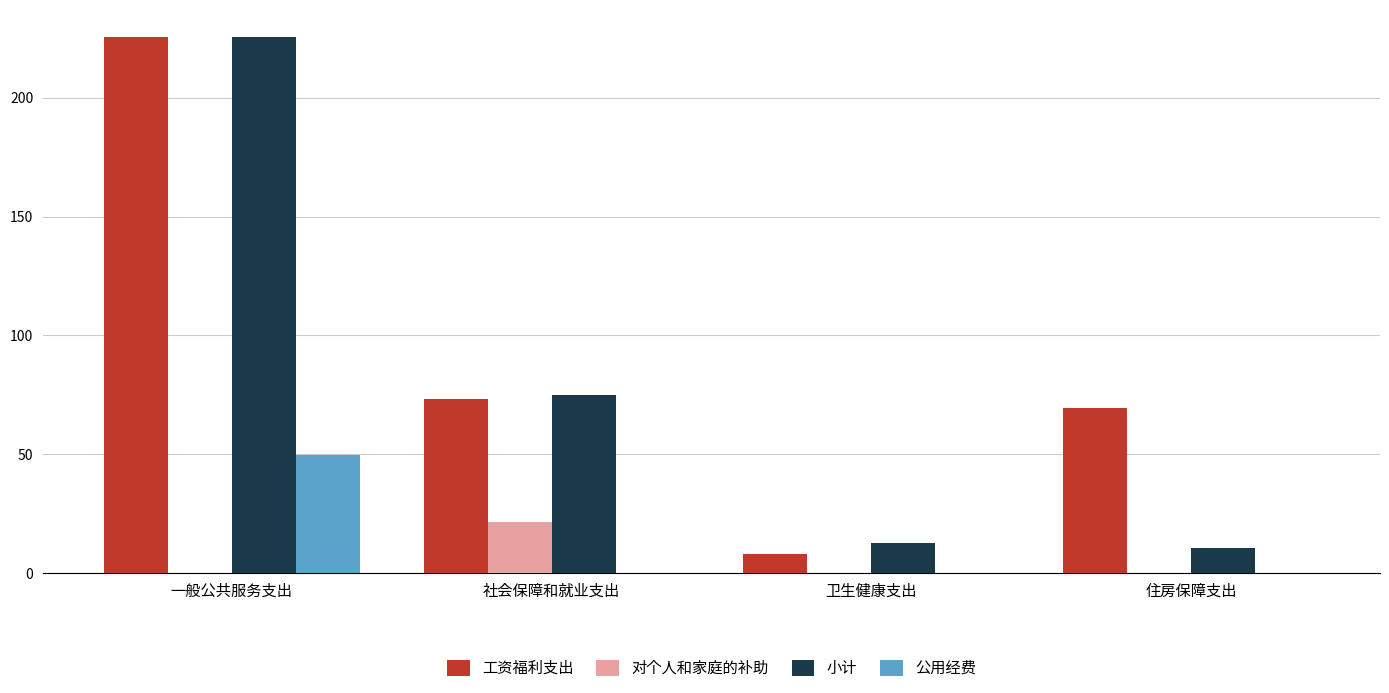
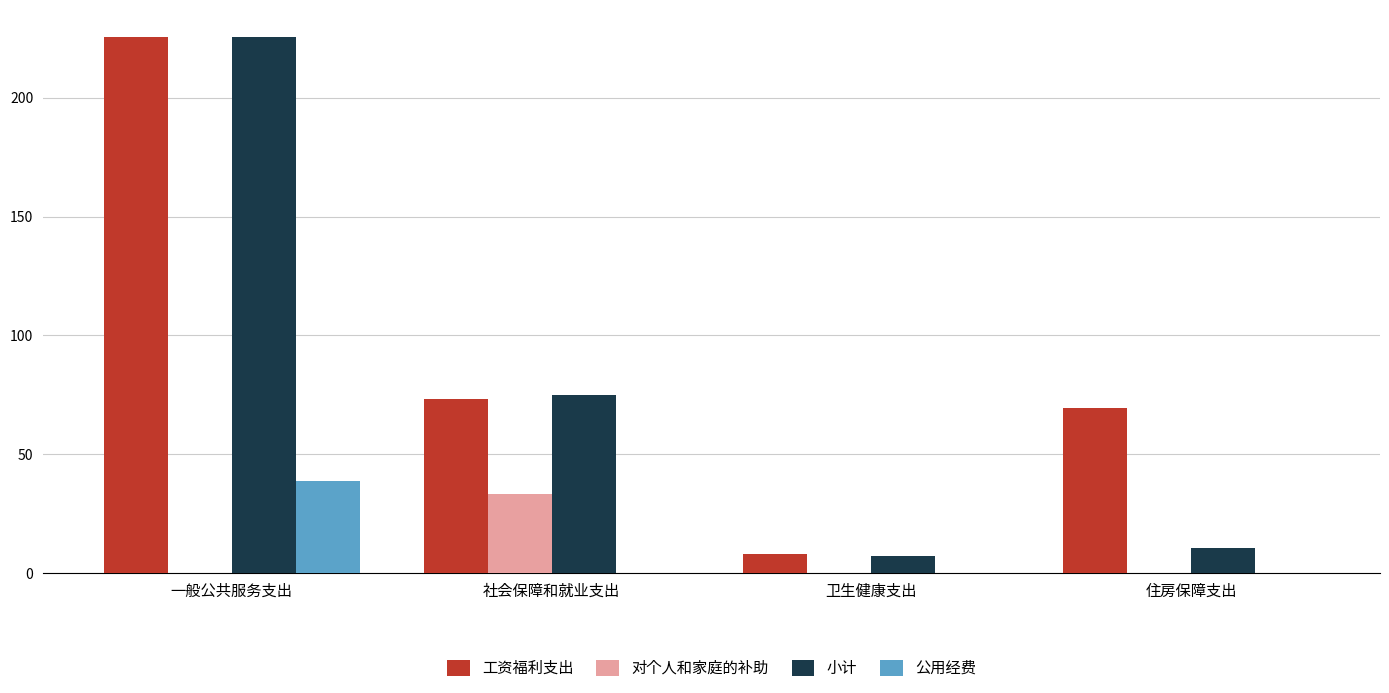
  {
    "工资福利支出": {
      "一般公共服务支出": 226,
      "社会保障和就业支出": 73,
      "卫生健康支出": 8,
      "住房保障支出": 69
    },
    "对个人和家庭的补助": {
      "一般公共服务支出": 0,
-     "社会保障和就业支出": 21,
+     "社会保障和就业支出": 33,
      "卫生健康支出": 0,
      "住房保障支出": 0
    },
    "小计": {
      "一般公共服务支出": 226,
      "社会保障和就业支出": 75,
-     "卫生健康支出": 12,
+     "卫生健康支出": 7,
      "住房保障支出": 11
    },
    "公用经费": {
-     "一般公共服务支出": 50,
+     "一般公共服务支出": 39,
      "社会保障和就业支出": 0,
      "卫生健康支出": 0,
      "住房保障支出": 0
    }
  }
